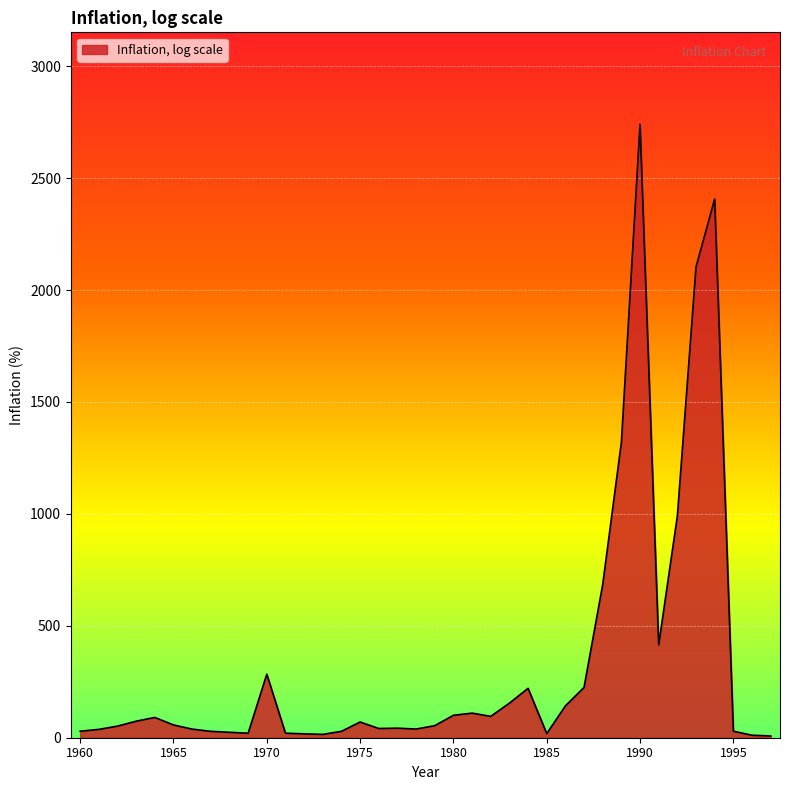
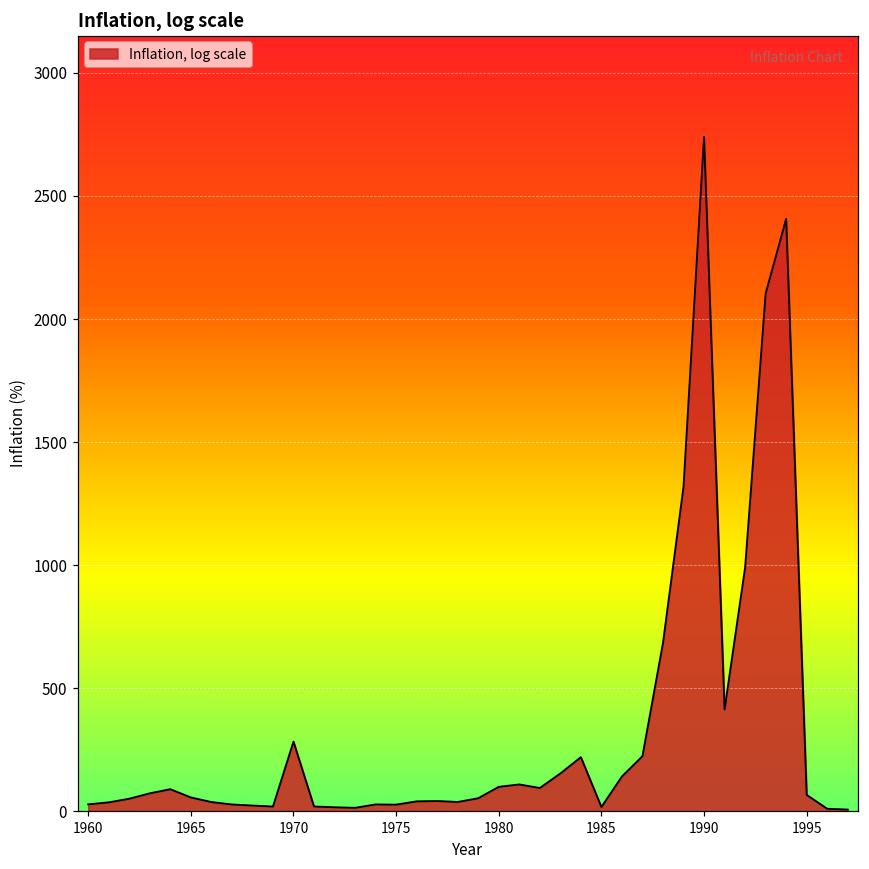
  {
    "1960": 30,
    "1965": 60,
    "1970": 280,
-   "1975": 70,
+   "1975": 30,
    "1980": 100,
    "1985": 20,
    "1990": 2740,
-   "1995": 30
+   "1995": 70
  }
